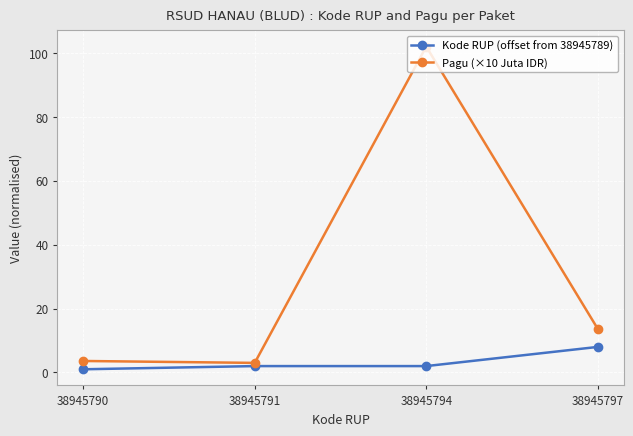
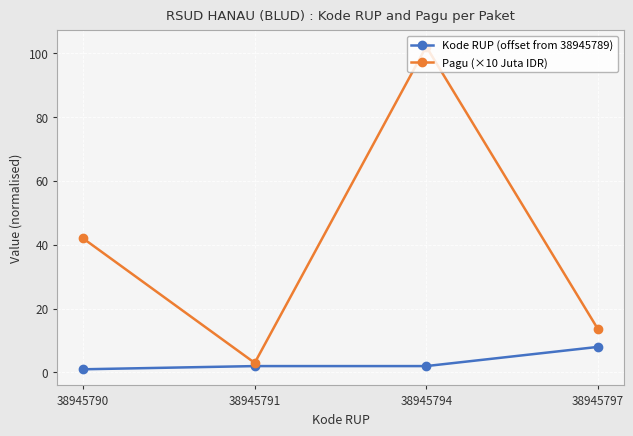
  {
    "Kode RUP (offset from 38945789)": {
      "38945790": 1,
      "38945791": 2,
      "38945794": 2,
      "38945797": 8
    },
    "Pagu (×10 Juta IDR)": {
-     "38945790": 4,
+     "38945790": 42,
      "38945791": 3,
      "38945797": 14
    }
  }
